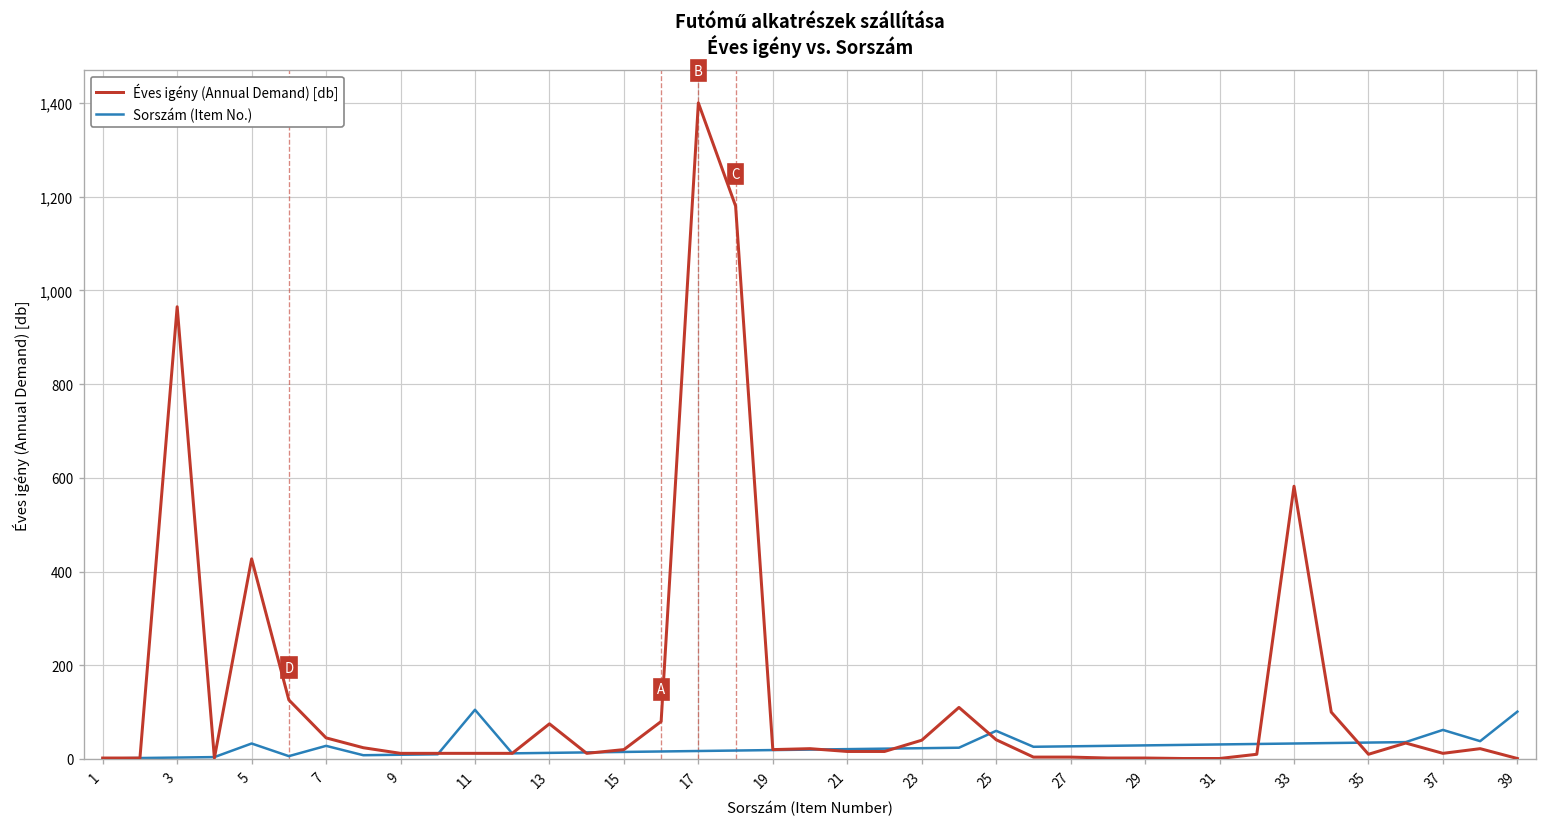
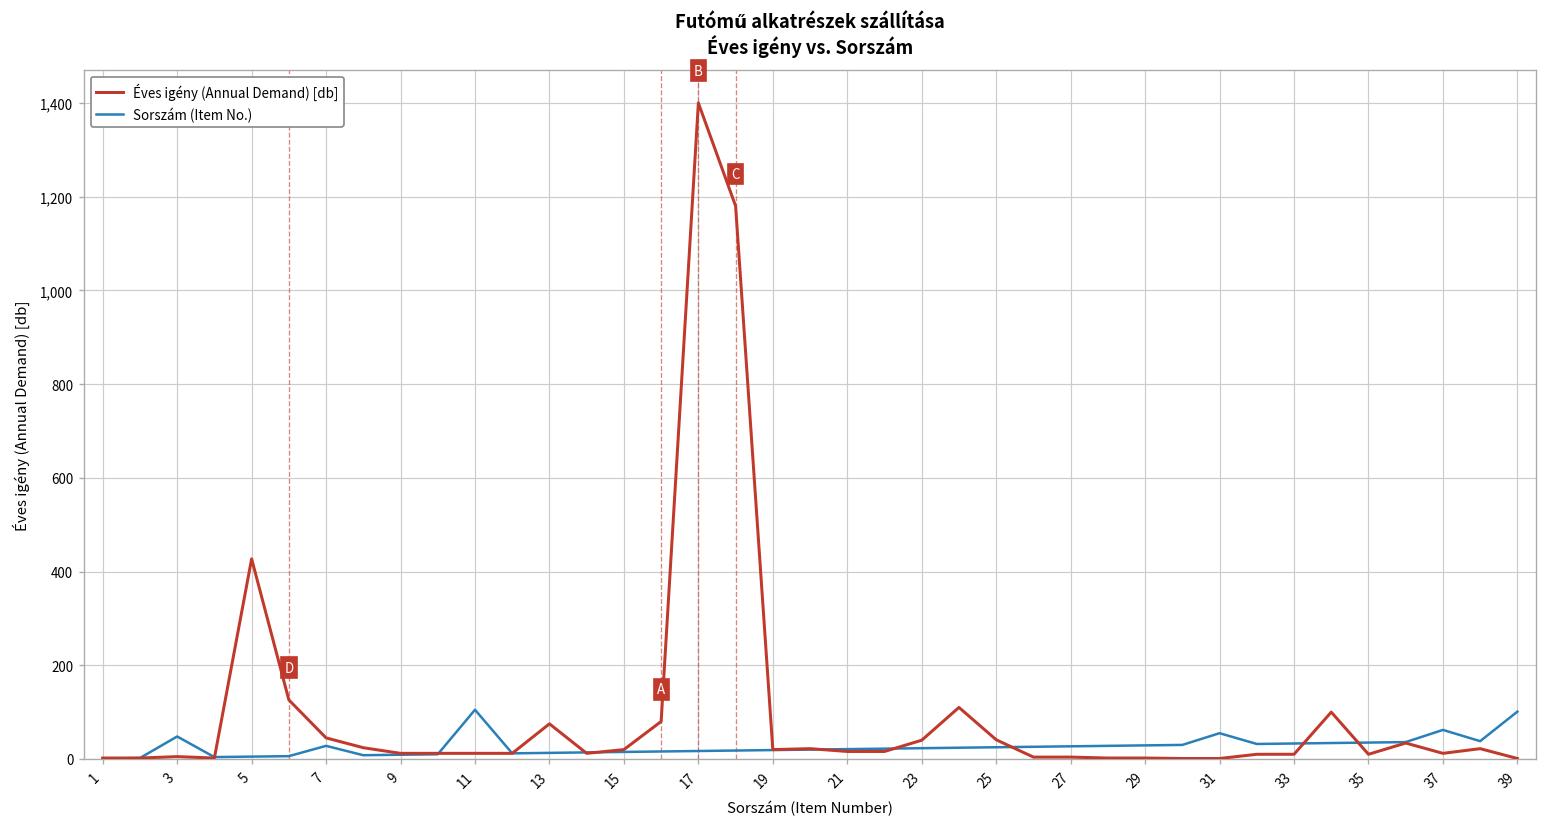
  {
    "Éves igény (Annual Demand) [db]": {
-     "3": "970",
+     "3": "10",
      "5": "430",
      "7": "50",
      "11": "10",
      "13": "80",
      "17": "1,400",
      "23": "40",
      "25": "40",
      "27": "0",
      "29": "0",
      "31": "0",
-     "33": "580",
+     "33": "10",
      "35": "10",
      "37": "10",
      "39": "0"
    },
    "Sorszám (Item No.)": {
-     "3": "0",
-     "5": "30",
+     "3": "50",
+     "5": "10",
      "7": "30",
      "11": "110",
      "13": "10",
      "17": "20",
      "23": "20",
-     "25": "60",
+     "25": "30",
      "27": "30",
      "29": "30",
-     "31": "30",
+     "31": "60",
      "33": "30",
      "35": "40",
      "37": "60",
      "39": "100"
    }
  }
